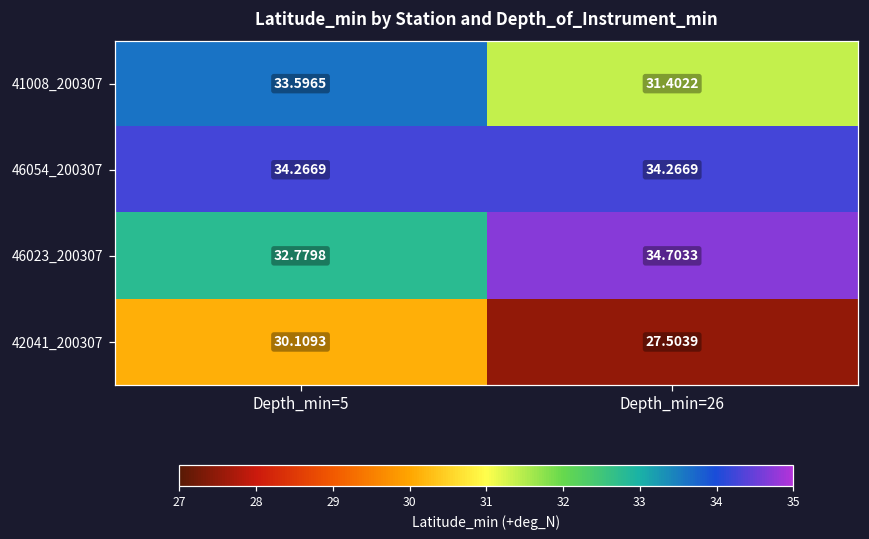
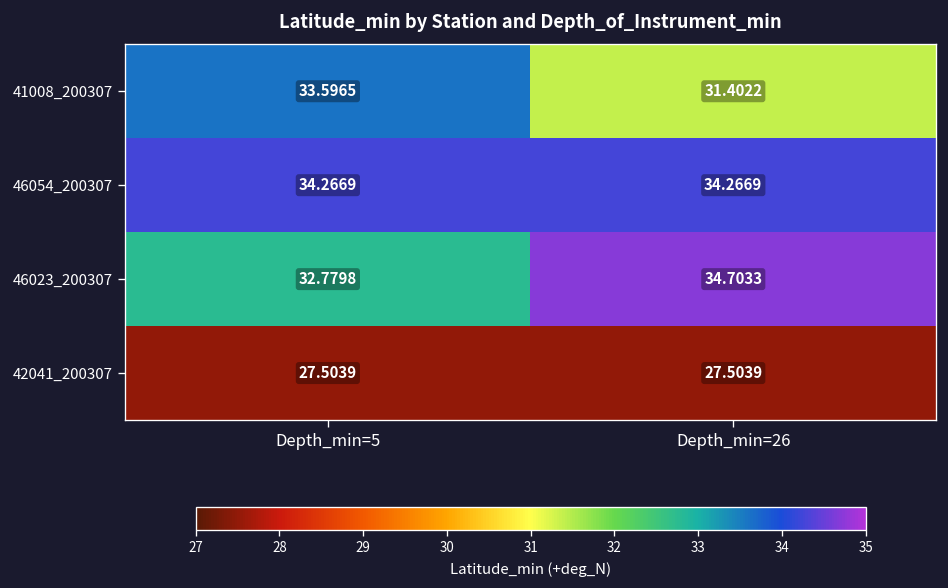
  {
    "42041_200307": {
-     "Depth_min=5": 30.1093
+     "Depth_min=5": 27.5039
    }
  }
